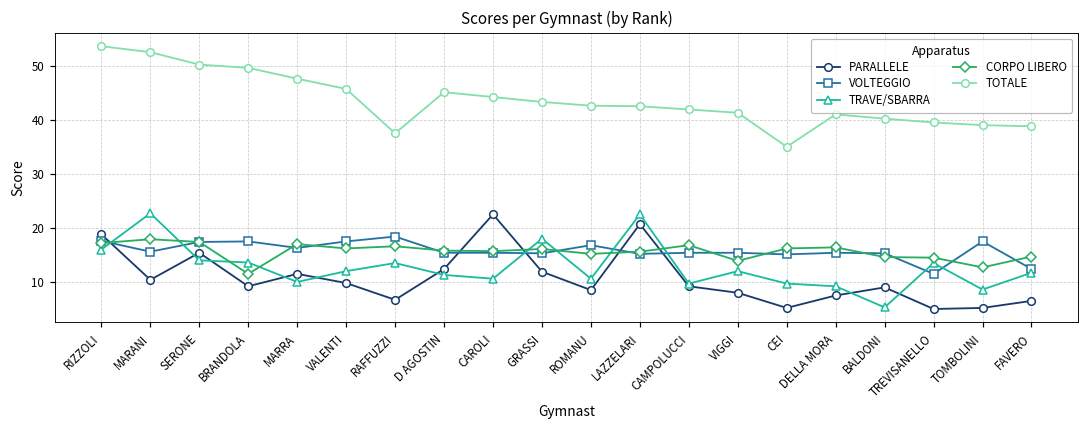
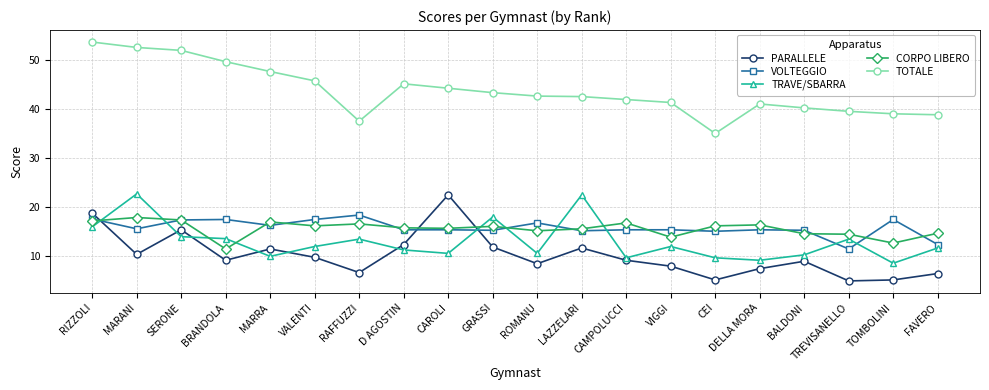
  {
    "PARALLELE": {
      "RIZZOLI": 19,
      "MARANI": 10,
      "SERONE": 15,
      "BRANDOLA": 9,
      "MARRA": 12,
      "VALENTI": 10,
      "RAFFUZZI": 7,
      "D AGOSTIN": 12,
      "CAROLI": 23,
      "GRASSI": 12,
      "ROMANU": 9,
-     "LAZZELARI": 21,
+     "LAZZELARI": 12,
      "VIGGI": 8,
      "CEI": 5,
      "DELLA MORA": 8,
      "BALDONI": 9,
      "TREVISANELLO": 5,
      "TOMBOLINI": 5,
      "FAVERO": 7
    },
    "VOLTEGGIO": {
      "MARANI": 16,
      "BRANDOLA": 18,
      "MARRA": 16,
      "VALENTI": 18,
      "RAFFUZZI": 18,
      "GRASSI": 15,
      "ROMANU": 17,
      "CAMPOLUCCI": 15,
      "VIGGI": 15,
      "CEI": 15,
      "DELLA MORA": 15,
      "BALDONI": 15,
      "TREVISANELLO": 12,
      "TOMBOLINI": 18,
      "FAVERO": 12
    },
    "TRAVE/SBARRA": {
      "RIZZOLI": 16,
      "MARANI": 23,
      "SERONE": 14,
      "BRANDOLA": 14,
      "MARRA": 10,
      "VALENTI": 12,
      "RAFFUZZI": 14,
      "D AGOSTIN": 11,
      "CAROLI": 11,
      "GRASSI": 18,
      "ROMANU": 11,
      "LAZZELARI": 23,
      "VIGGI": 12,
      "CEI": 10,
      "DELLA MORA": 9,
-     "BALDONI": 5,
+     "BALDONI": 10,
      "TREVISANELLO": 14,
      "TOMBOLINI": 9,
      "FAVERO": 12
    },
    "CORPO LIBERO": {
      "MARANI": 18,
      "BRANDOLA": 12,
      "MARRA": 17,
      "VALENTI": 16,
      "RAFFUZZI": 17,
      "GRASSI": 16,
      "ROMANU": 15,
      "CAMPOLUCCI": 17,
      "VIGGI": 14,
      "CEI": 16,
      "DELLA MORA": 16,
      "BALDONI": 15,
      "TREVISANELLO": 15,
      "TOMBOLINI": 13,
      "FAVERO": 15
    },
    "TOTALE": {
      "RIZZOLI": 54,
      "MARANI": 53,
-     "SERONE": 50,
+     "SERONE": 52,
      "BRANDOLA": 50,
      "MARRA": 48,
      "VALENTI": 46,
      "RAFFUZZI": 38,
      "D AGOSTIN": 45,
      "CAROLI": 44,
      "GRASSI": 43,
      "ROMANU": 43,
      "LAZZELARI": 43,
      "CAMPOLUCCI": 42,
      "VIGGI": 41,
      "CEI": 35,
      "DELLA MORA": 41,
      "BALDONI": 40,
      "TREVISANELLO": 40,
      "TOMBOLINI": 39,
      "FAVERO": 39
    }
  }
